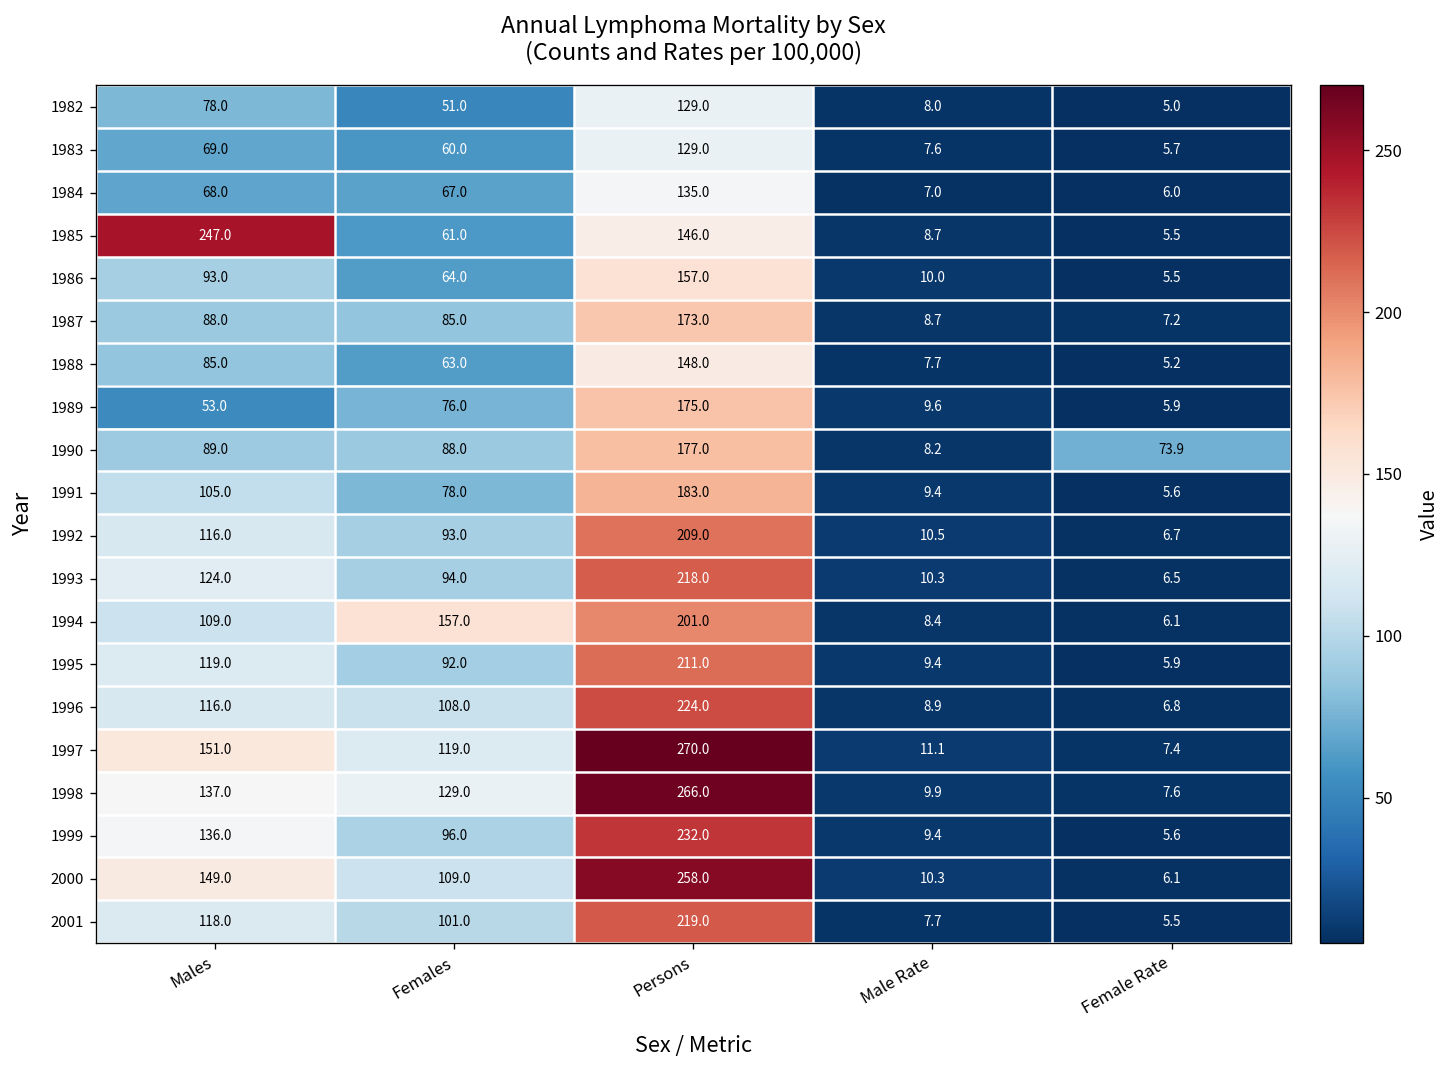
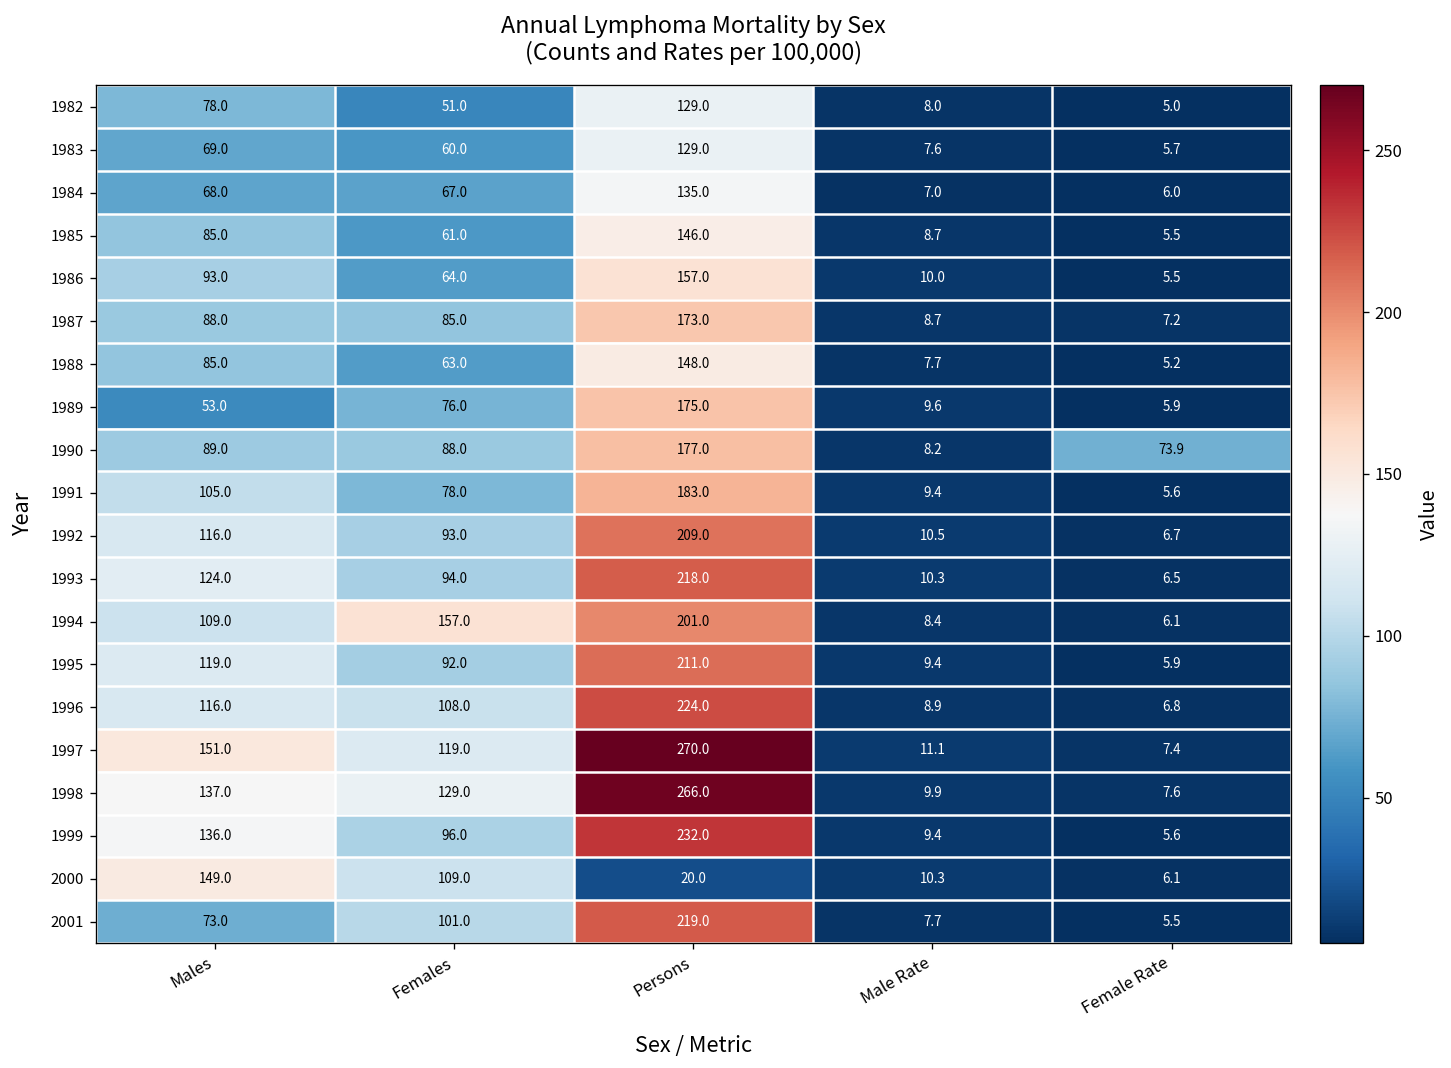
  {
    "1982": {
      "Males": 78.0,
      "Females": 51.0,
      "Persons": 129.0,
      "Male Rate": 8.0,
      "Female Rate": 5.0
    },
    "1983": {
      "Males": 69.0,
      "Females": 60.0,
      "Persons": 129.0,
      "Male Rate": 7.6,
      "Female Rate": 5.7
    },
    "1984": {
      "Males": 68.0,
      "Females": 67.0,
      "Persons": 135.0,
      "Male Rate": 7.0,
      "Female Rate": 6.0
    },
    "1985": {
-     "Males": 247.0,
+     "Males": 85.0,
      "Females": 61.0,
      "Persons": 146.0,
      "Male Rate": 8.7,
      "Female Rate": 5.5
    },
    "1986": {
      "Males": 93.0,
      "Females": 64.0,
      "Persons": 157.0,
      "Male Rate": 10.0,
      "Female Rate": 5.5
    },
    "1987": {
      "Males": 88.0,
      "Females": 85.0,
      "Persons": 173.0,
      "Male Rate": 8.7,
      "Female Rate": 7.2
    },
    "1988": {
      "Males": 85.0,
      "Females": 63.0,
      "Persons": 148.0,
      "Male Rate": 7.7,
      "Female Rate": 5.2
    },
    "1989": {
      "Males": 53.0,
      "Females": 76.0,
      "Persons": 175.0,
      "Male Rate": 9.6,
      "Female Rate": 5.9
    },
    "1990": {
      "Males": 89.0,
      "Females": 88.0,
      "Persons": 177.0,
      "Male Rate": 8.2,
      "Female Rate": 73.9
    },
    "1991": {
      "Males": 105.0,
      "Females": 78.0,
      "Persons": 183.0,
      "Male Rate": 9.4,
      "Female Rate": 5.6
    },
    "1992": {
      "Males": 116.0,
      "Females": 93.0,
      "Persons": 209.0,
      "Male Rate": 10.5,
      "Female Rate": 6.7
    },
    "1993": {
      "Males": 124.0,
      "Females": 94.0,
      "Persons": 218.0,
      "Male Rate": 10.3,
      "Female Rate": 6.5
    },
    "1994": {
      "Males": 109.0,
      "Females": 157.0,
      "Persons": 201.0,
      "Male Rate": 8.4,
      "Female Rate": 6.1
    },
    "1995": {
      "Males": 119.0,
      "Females": 92.0,
      "Persons": 211.0,
      "Male Rate": 9.4,
      "Female Rate": 5.9
    },
    "1996": {
      "Males": 116.0,
      "Females": 108.0,
      "Persons": 224.0,
      "Male Rate": 8.9,
      "Female Rate": 6.8
    },
    "1997": {
      "Males": 151.0,
      "Females": 119.0,
      "Persons": 270.0,
      "Male Rate": 11.1,
      "Female Rate": 7.4
    },
    "1998": {
      "Males": 137.0,
      "Females": 129.0,
      "Persons": 266.0,
      "Male Rate": 9.9,
      "Female Rate": 7.6
    },
    "1999": {
      "Males": 136.0,
      "Females": 96.0,
      "Persons": 232.0,
      "Male Rate": 9.4,
      "Female Rate": 5.6
    },
    "2000": {
      "Males": 149.0,
      "Females": 109.0,
-     "Persons": 258.0,
+     "Persons": 20.0,
      "Male Rate": 10.3,
      "Female Rate": 6.1
    },
    "2001": {
-     "Males": 118.0,
+     "Males": 73.0,
      "Females": 101.0,
      "Persons": 219.0,
      "Male Rate": 7.7,
      "Female Rate": 5.5
    }
  }
